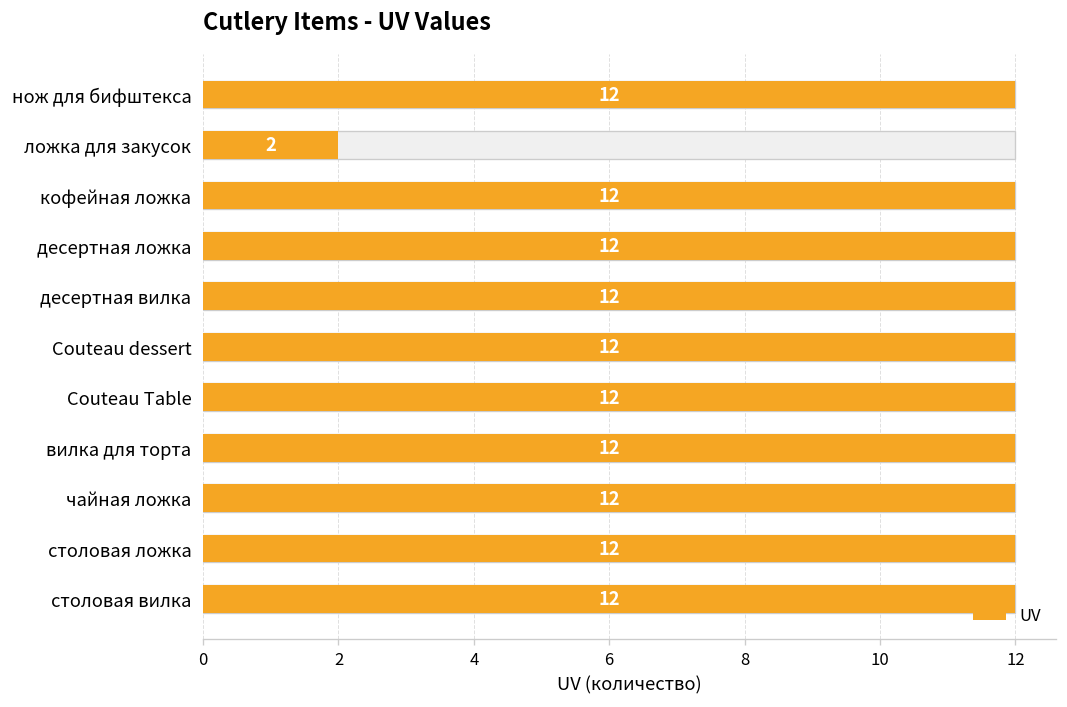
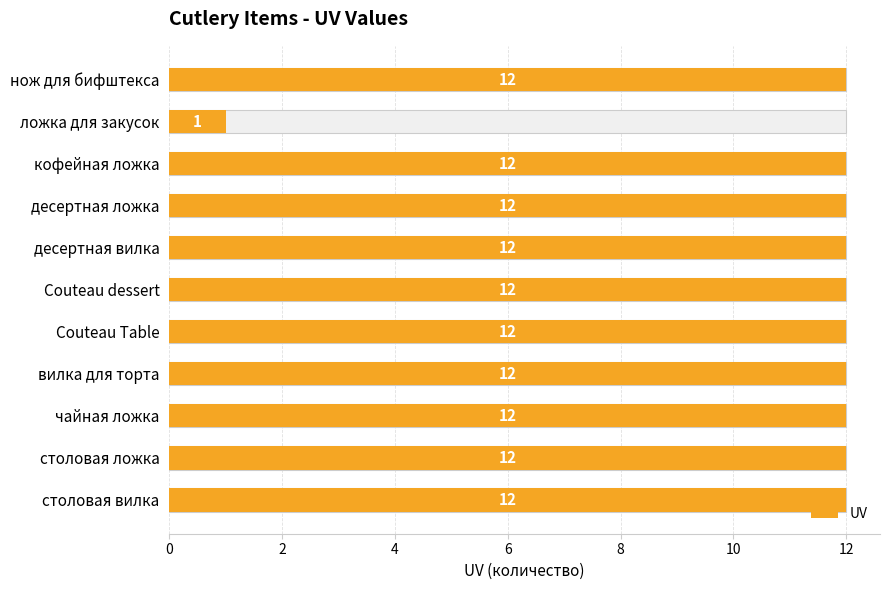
  {
    "UV": {
      "нож для бифштекса": 12,
-     "ложка для закусок": 2,
+     "ложка для закусок": 1,
      "кофейная ложка": 12,
      "десертная ложка": 12,
      "десертная вилка": 12,
      "Couteau dessert": 12,
      "Couteau Table": 12,
      "вилка для торта": 12,
      "чайная ложка": 12,
      "столовая ложка": 12,
      "столовая вилка": 12
    }
  }
